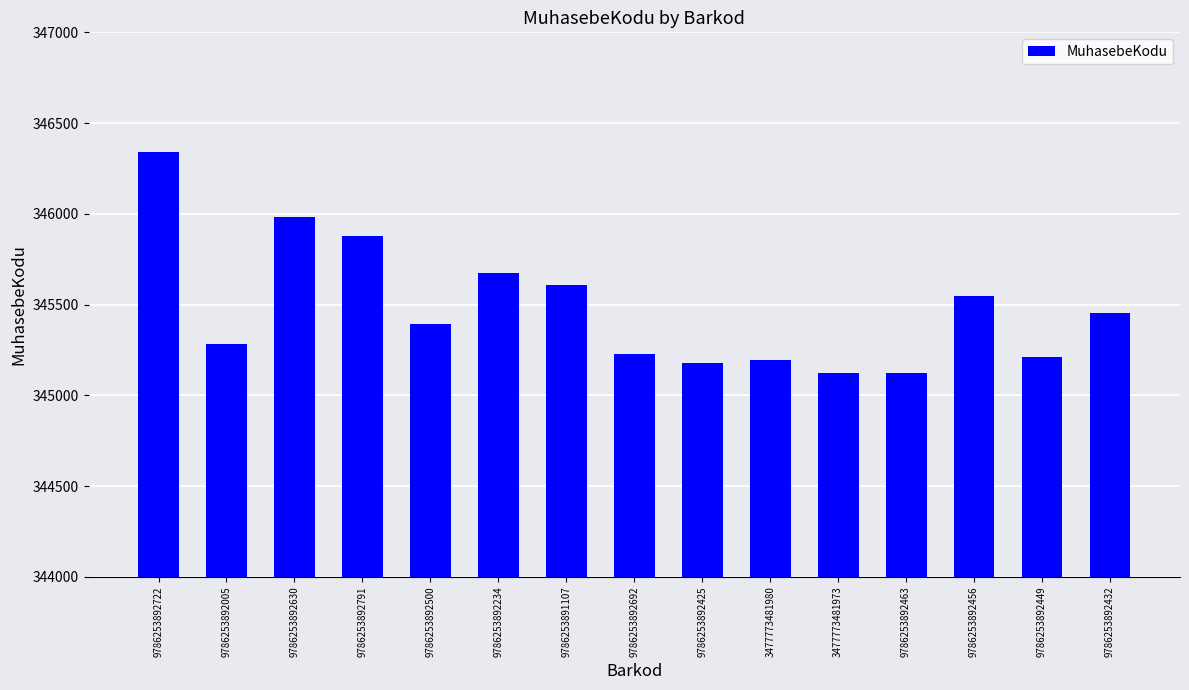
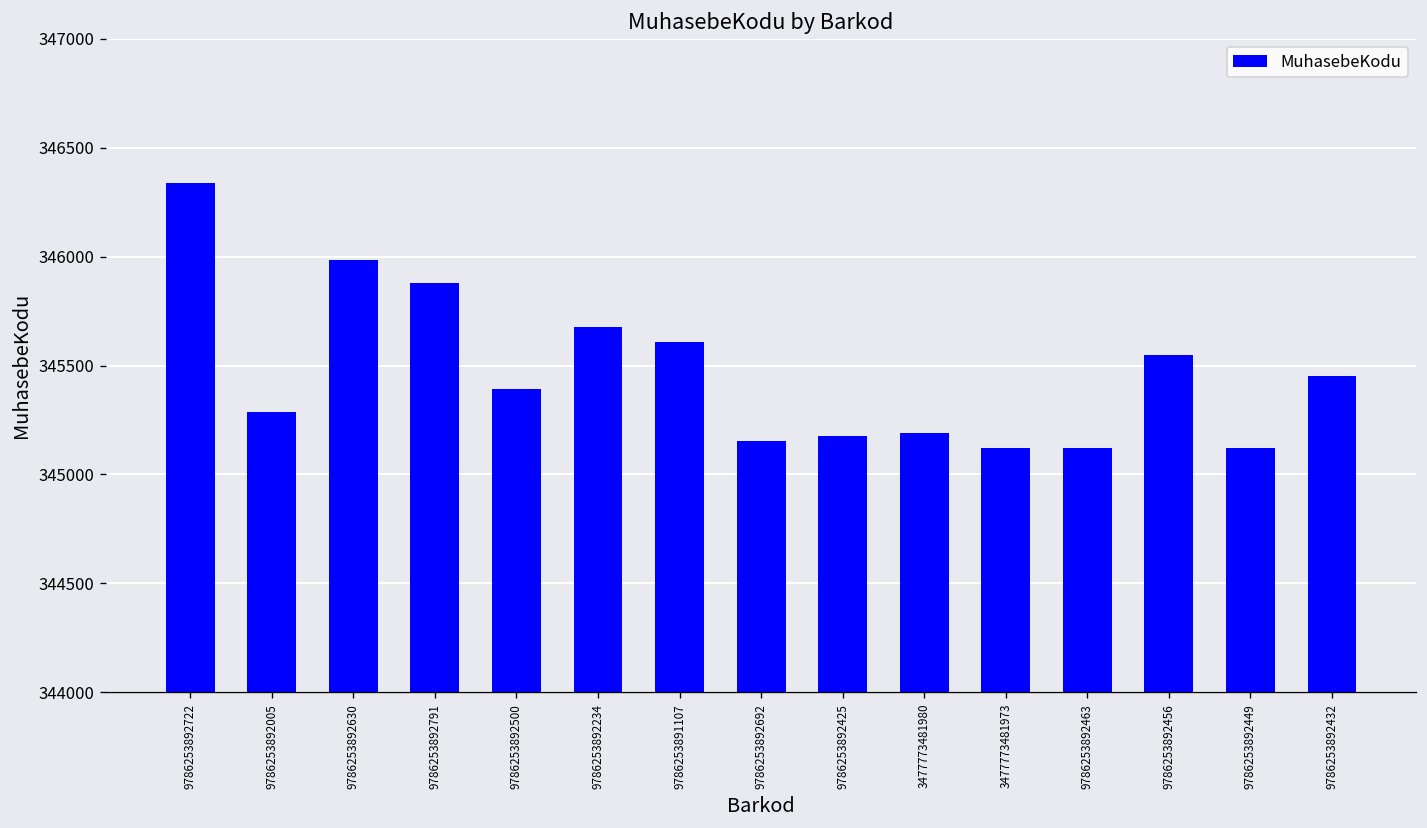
  {
    "9786253892722": 346340,
    "9786253892005": 345290,
    "9786253892630": 345980,
    "9786253892791": 345880,
    "9786253892500": 345390,
    "9786253892234": 345680,
    "9786253891107": 345610,
-   "9786253892692": 345230,
+   "9786253892692": 345160,
    "9786253892425": 345180,
    "3477773481980": 345190,
    "3477773481973": 345120,
    "9786253892463": 345120,
    "9786253892456": 345550,
-   "9786253892449": 345210,
+   "9786253892449": 345120,
    "9786253892432": 345450
  }
